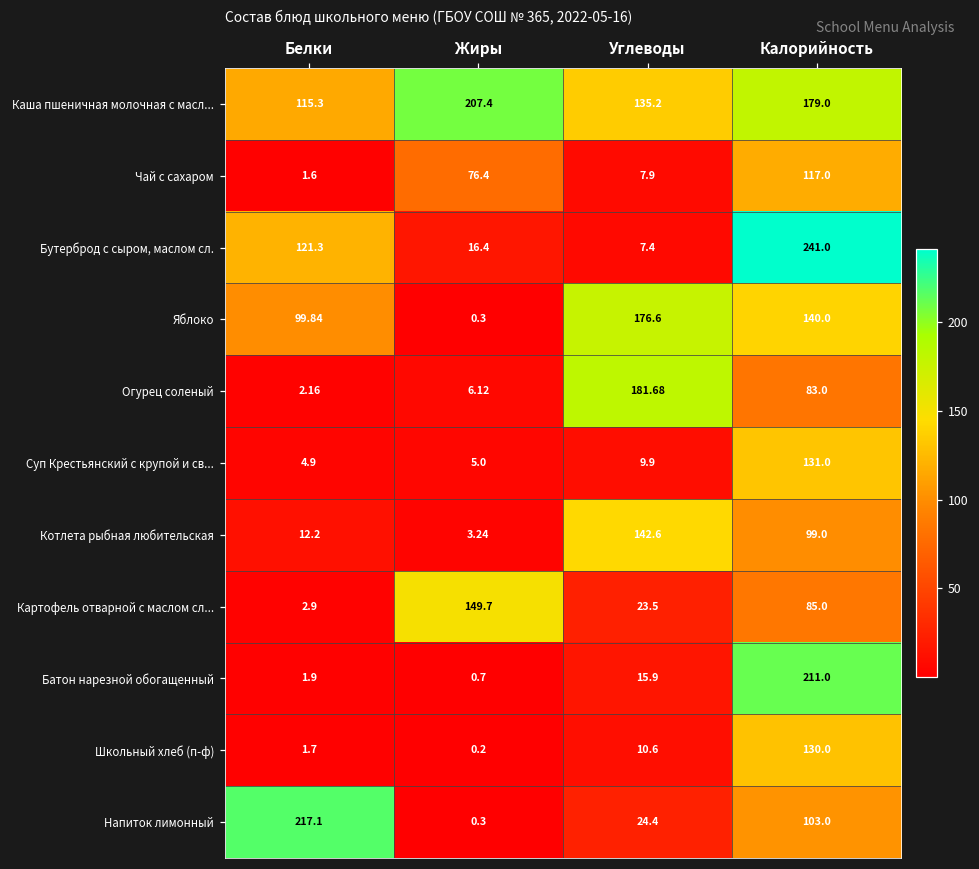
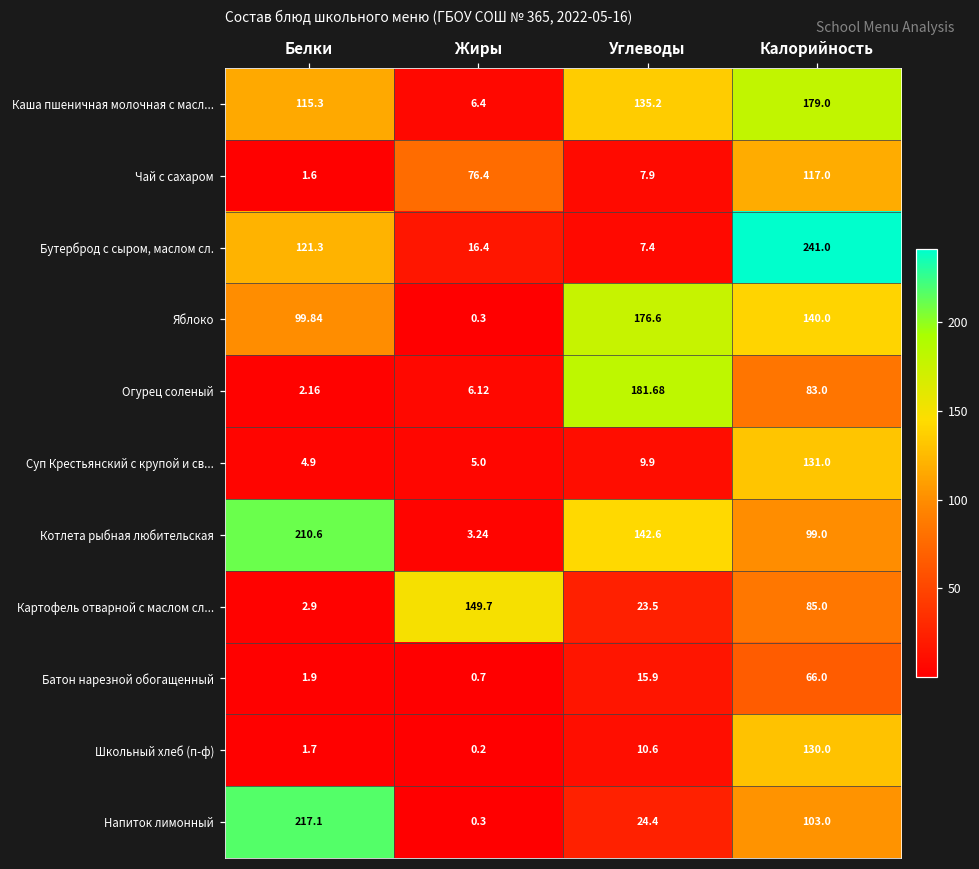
  {
    "Каша пшеничная молочная с масл...": {
      "Белки": 115.3,
-     "Жиры": 207.4,
+     "Жиры": 6.4,
      "Углеводы": 135.2,
      "Калорийность": 179.0
    },
    "Чай с сахаром": {
      "Белки": 1.6,
      "Жиры": 76.4,
      "Углеводы": 7.9,
      "Калорийность": 117.0
    },
    "Бутерброд с сыром, маслом сл.": {
      "Белки": 121.3,
      "Жиры": 16.4,
      "Углеводы": 7.4,
      "Калорийность": 241.0
    },
    "Яблоко": {
      "Белки": 99.84,
      "Жиры": 0.3,
      "Углеводы": 176.6,
      "Калорийность": 140.0
    },
    "Огурец соленый": {
      "Белки": 2.16,
      "Жиры": 6.12,
      "Углеводы": 181.68,
      "Калорийность": 83.0
    },
    "Суп Крестьянский с крупой и св...": {
      "Белки": 4.9,
      "Жиры": 5.0,
      "Углеводы": 9.9,
      "Калорийность": 131.0
    },
    "Котлета рыбная любительская": {
-     "Белки": 12.2,
+     "Белки": 210.6,
      "Жиры": 3.24,
      "Углеводы": 142.6,
      "Калорийность": 99.0
    },
    "Картофель отварной с маслом сл...": {
      "Белки": 2.9,
      "Жиры": 149.7,
      "Углеводы": 23.5,
      "Калорийность": 85.0
    },
    "Батон нарезной обогащенный": {
      "Белки": 1.9,
      "Жиры": 0.7,
      "Углеводы": 15.9,
-     "Калорийность": 211.0
+     "Калорийность": 66.0
    },
    "Школьный хлеб (п-ф)": {
      "Белки": 1.7,
      "Жиры": 0.2,
      "Углеводы": 10.6,
      "Калорийность": 130.0
    },
    "Напиток лимонный": {
      "Белки": 217.1,
      "Жиры": 0.3,
      "Углеводы": 24.4,
      "Калорийность": 103.0
    }
  }
